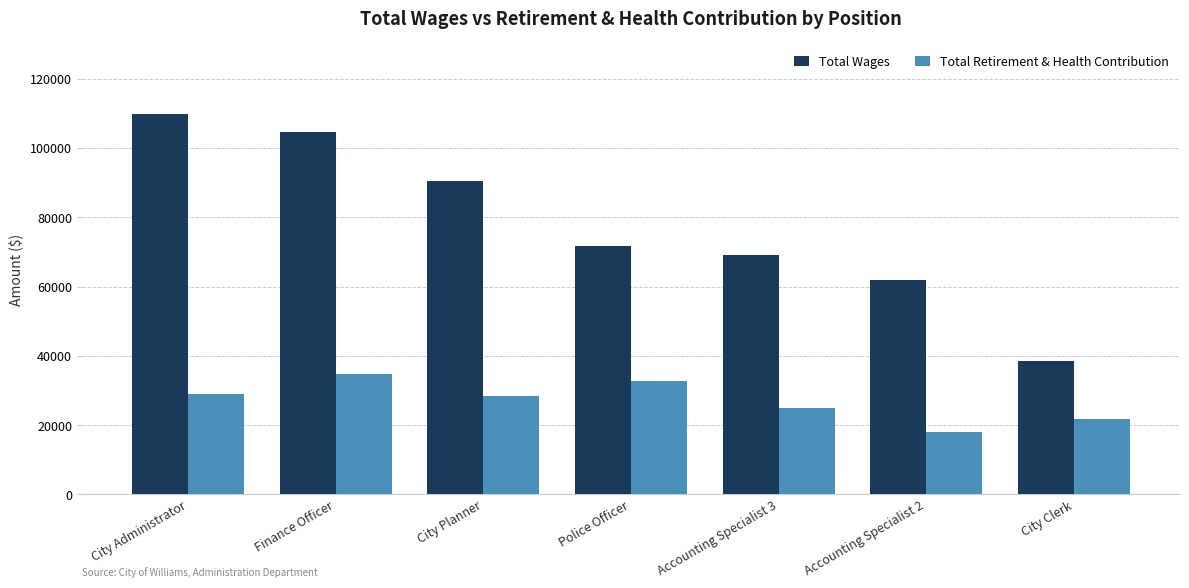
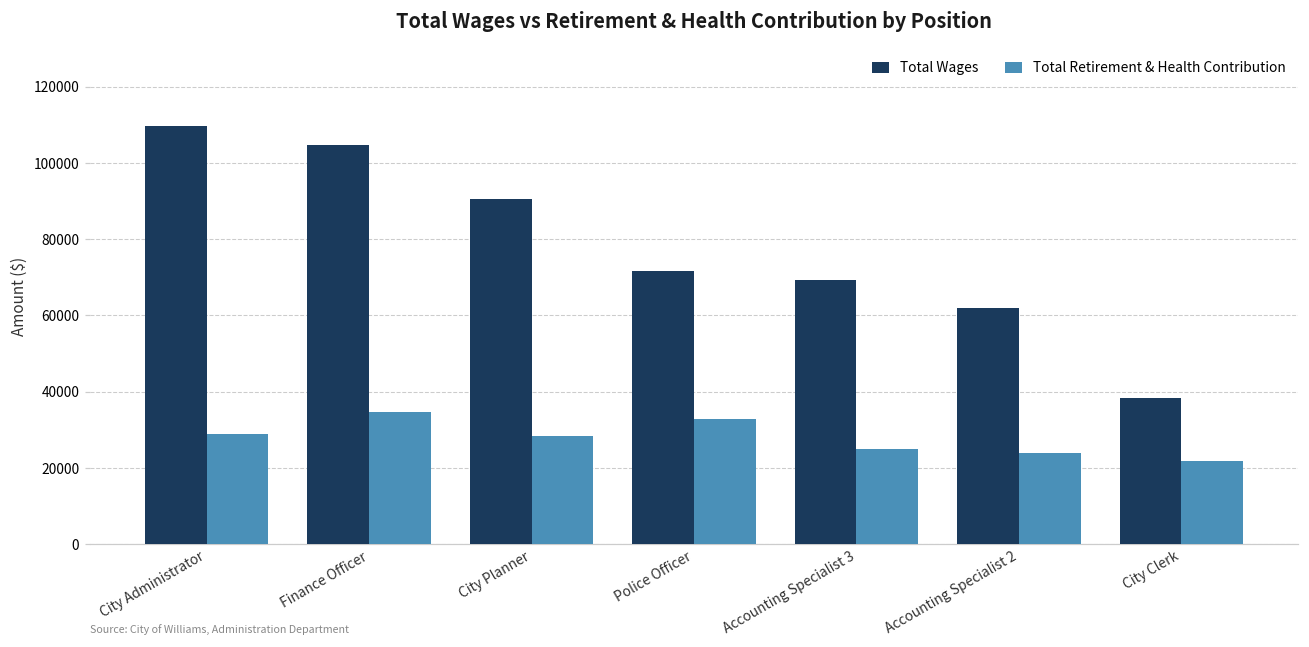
  {
    "Total Wages": {
      "City Administrator": 110000,
      "Finance Officer": 105000,
      "City Planner": 90000,
      "Police Officer": 72000,
      "Accounting Specialist 3": 69000,
      "Accounting Specialist 2": 62000,
      "City Clerk": 38000
    },
    "Total Retirement & Health Contribution": {
      "City Administrator": 29000,
      "Finance Officer": 35000,
      "City Planner": 28000,
      "Police Officer": 33000,
      "Accounting Specialist 3": 25000,
-     "Accounting Specialist 2": 18000,
+     "Accounting Specialist 2": 24000,
      "City Clerk": 22000
    }
  }
